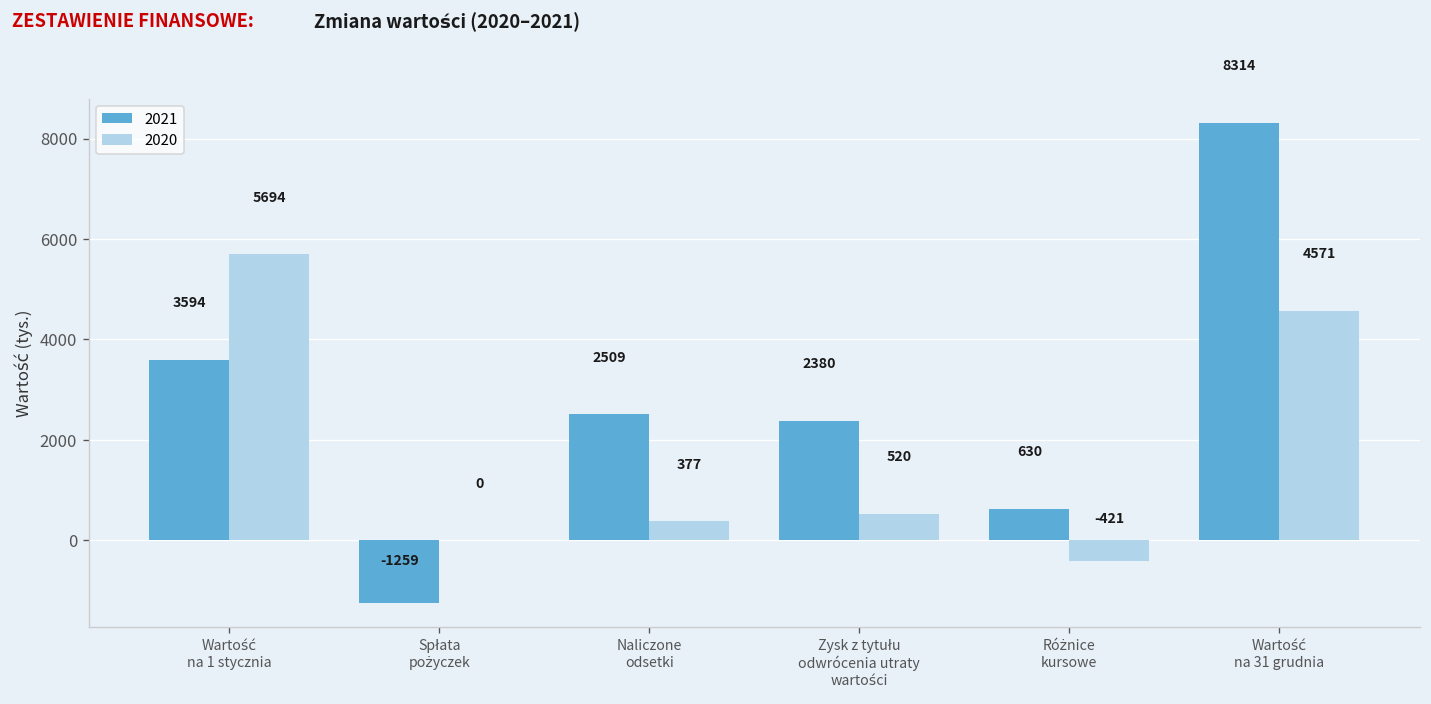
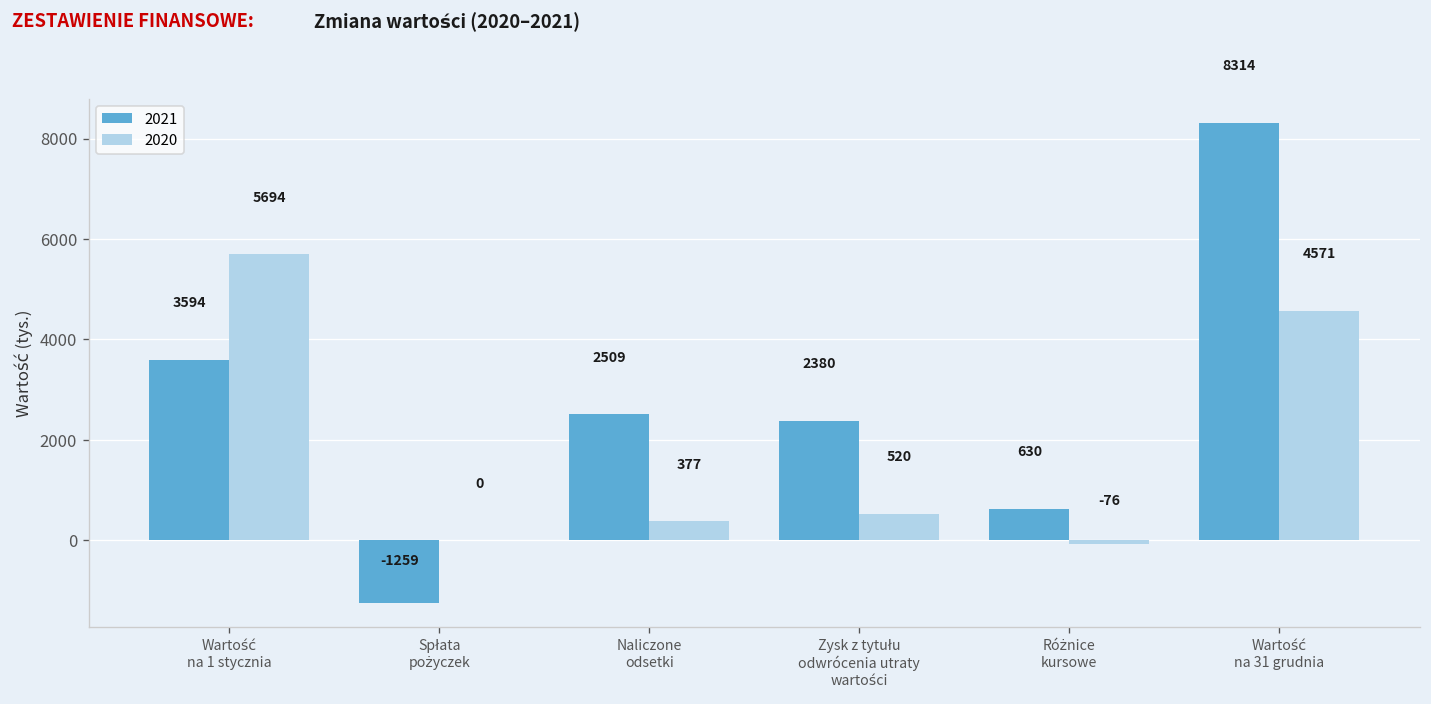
  {
    "2021": {
      "Spłata pożyczek": -1259
    },
    "2020": {
-     "Różnice kursowe": -421
+     "Różnice kursowe": -76
    }
  }
